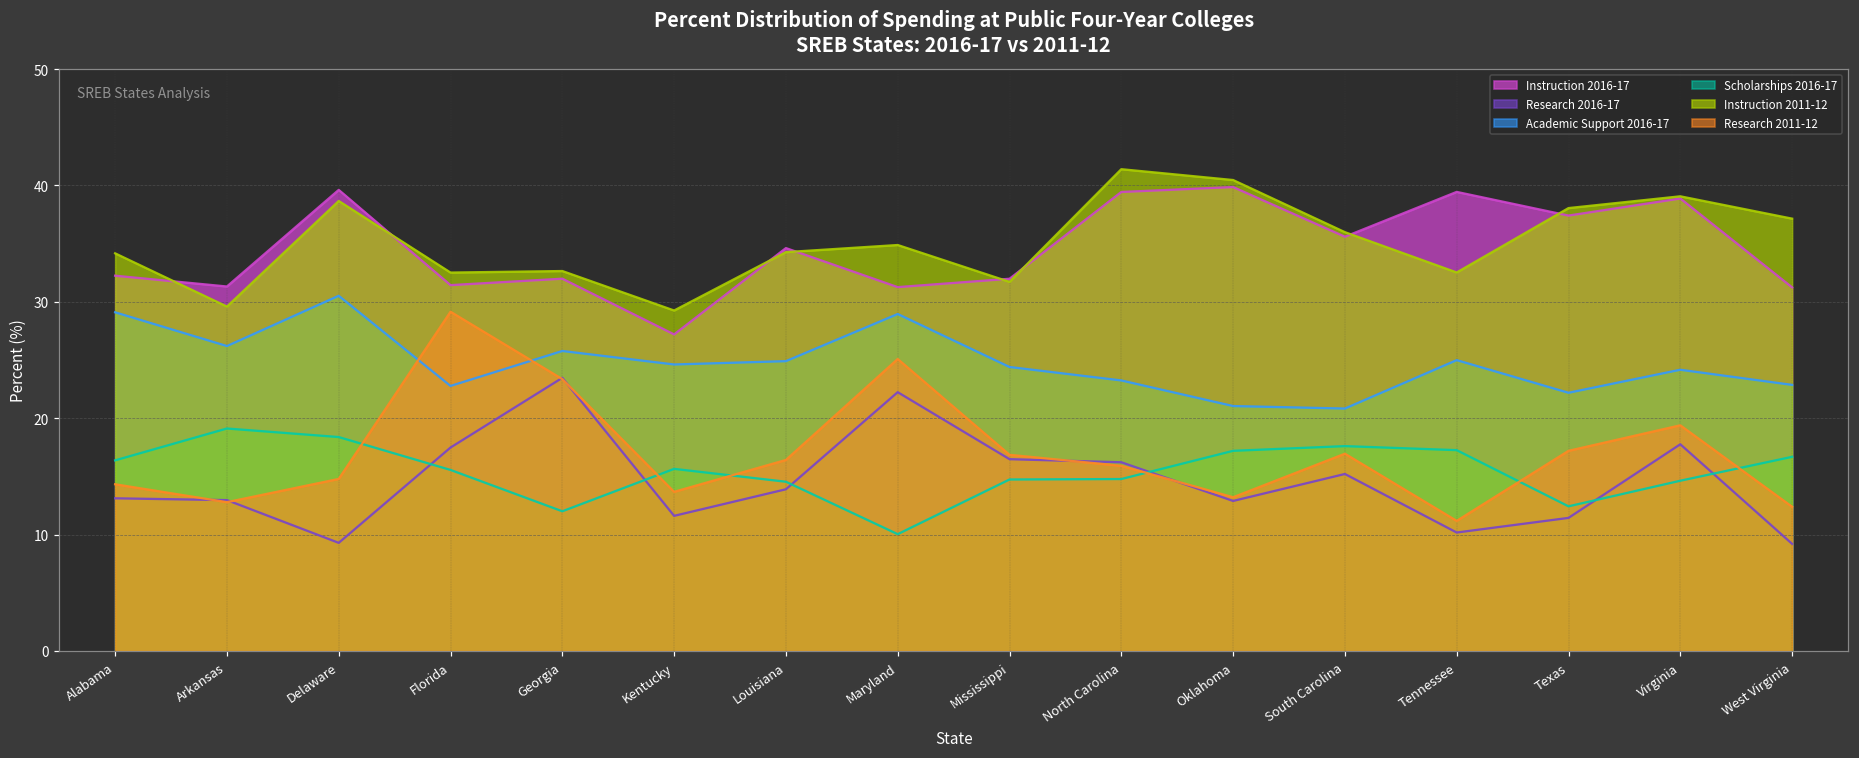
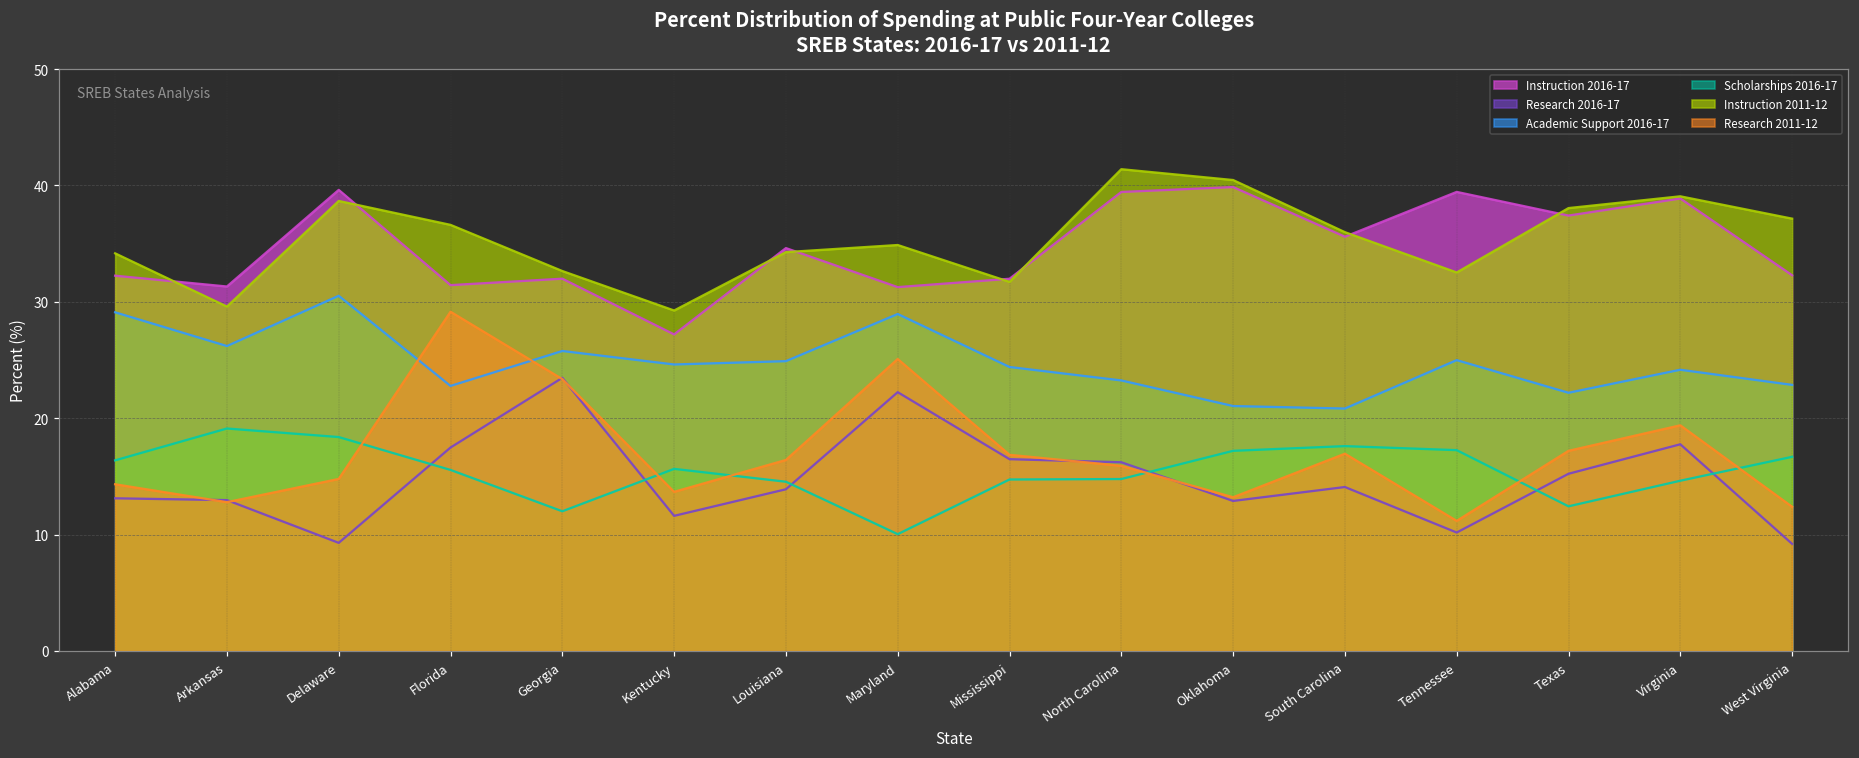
  {
    "Instruction 2016-17": {
      "Alabama": 32.2,
      "Arkansas": 31.3,
      "Delaware": 39.6,
      "Florida": 31.4,
      "Georgia": 32.0,
      "Kentucky": 27.2,
      "Louisiana": 34.6,
      "Maryland": 31.3,
      "Mississippi": 32.0,
      "North Carolina": 39.4,
      "Oklahoma": 39.9,
      "South Carolina": 35.6,
      "Tennessee": 39.4,
      "Texas": 37.4,
-     "West Virginia": 31.2
+     "West Virginia": 32.3
    },
    "Research 2016-17": {
      "Alabama": 13.1,
      "Delaware": 9.3,
      "Florida": 17.5,
      "Kentucky": 11.6,
      "Louisiana": 13.9,
      "Maryland": 22.2,
      "Mississippi": 16.5,
      "North Carolina": 16.2,
      "Oklahoma": 12.9,
-     "South Carolina": 15.2,
+     "South Carolina": 14.1,
      "Tennessee": 10.2,
-     "Texas": 11.4,
+     "Texas": 15.2,
      "Virginia": 17.8,
      "West Virginia": 9.2
    },
    "Academic Support 2016-17": {
      "Alabama": 29.1,
      "Arkansas": 26.2,
      "Delaware": 30.5,
      "Florida": 22.8,
      "Georgia": 25.8,
      "Kentucky": 24.6,
      "Louisiana": 24.9,
      "Maryland": 28.9,
      "Mississippi": 24.4,
      "North Carolina": 23.2,
      "Oklahoma": 21.0,
      "South Carolina": 20.8,
      "Tennessee": 25.0,
      "Texas": 22.2,
      "Virginia": 24.2,
      "West Virginia": 22.9
    },
    "Scholarships 2016-17": {
      "Alabama": 16.4,
      "Arkansas": 19.1,
      "Delaware": 18.4,
      "Florida": 15.6,
      "Georgia": 12.0,
      "Kentucky": 15.6,
      "Louisiana": 14.5,
      "Maryland": 10.0,
      "Mississippi": 14.7,
      "North Carolina": 14.8,
      "Oklahoma": 17.2,
      "South Carolina": 17.6,
      "Tennessee": 17.3,
      "Texas": 12.4,
      "Virginia": 14.6,
      "West Virginia": 16.7
    },
    "Instruction 2011-12": {
      "Alabama": 34.2,
      "Arkansas": 29.6,
      "Delaware": 38.7,
-     "Florida": 32.5,
+     "Florida": 36.6,
      "Georgia": 32.6,
      "Kentucky": 29.3,
      "Louisiana": 34.3,
      "Maryland": 34.9,
      "Mississippi": 31.7,
      "North Carolina": 41.4,
      "Oklahoma": 40.5,
      "South Carolina": 36.0,
      "Tennessee": 32.5,
      "Texas": 38.1,
      "West Virginia": 37.1
    },
    "Research 2011-12": {
      "Alabama": 14.3,
      "Delaware": 14.8,
      "Florida": 29.1,
      "Kentucky": 13.7,
      "Louisiana": 16.4,
      "Maryland": 25.1,
      "Mississippi": 16.9,
      "North Carolina": 15.9,
      "Oklahoma": 13.2,
      "South Carolina": 16.9,
      "Tennessee": 11.2,
      "Texas": 17.2,
      "Virginia": 19.4,
      "West Virginia": 12.4
    }
  }
